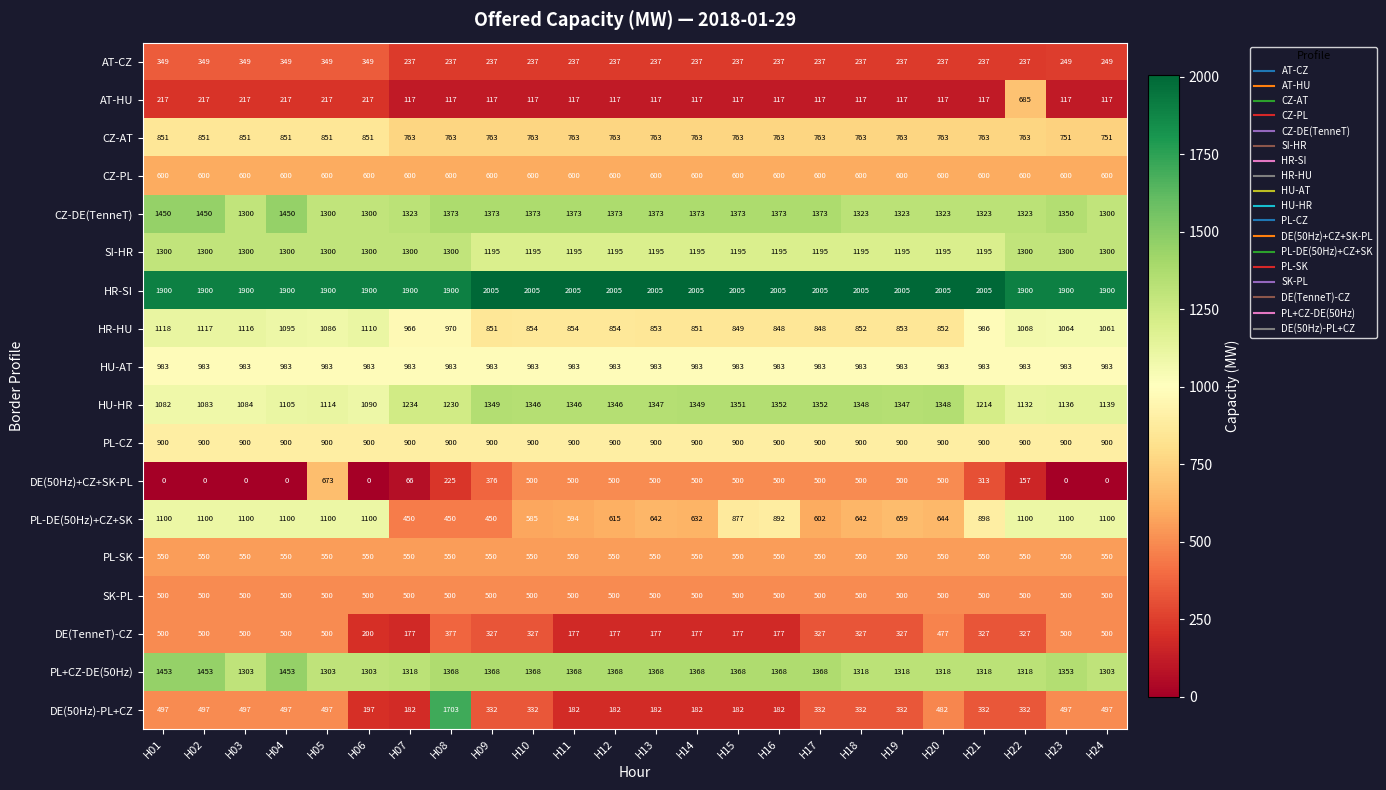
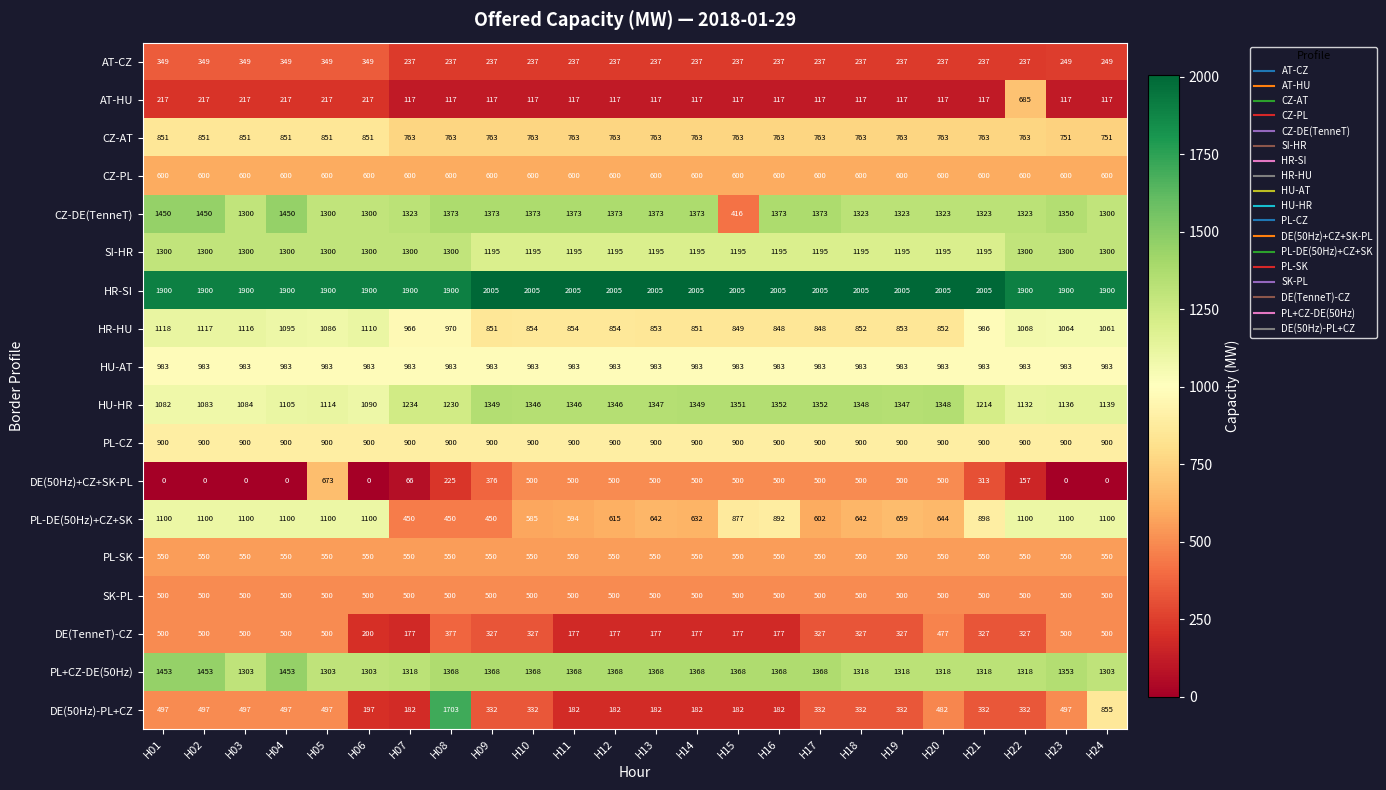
  {
    "CZ-DE(TenneT)": {
      "H01": 1450,
      "H02": 1450,
      "H03": 1300,
      "H04": 1450,
      "H05": 1300,
      "H06": 1300,
      "H07": 1323,
      "H08": 1373,
      "H09": 1373,
      "H10": 1373,
      "H11": 1373,
      "H12": 1373,
      "H13": 1373,
      "H14": 1373,
-     "H15": 1373,
+     "H15": 416,
      "H16": 1373,
      "H17": 1373,
      "H18": 1323,
      "H19": 1323,
      "H20": 1323,
      "H21": 1323,
      "H22": 1323,
      "H23": 1350,
      "H24": 1300
    },
    "DE(50Hz)-PL+CZ": {
      "H01": 497,
      "H02": 497,
      "H03": 497,
      "H04": 497,
      "H05": 497,
      "H06": 197,
      "H07": 182,
      "H08": 1703,
      "H09": 332,
      "H10": 332,
      "H11": 182,
      "H12": 182,
      "H13": 182,
      "H14": 182,
      "H15": 182,
      "H16": 182,
      "H17": 332,
      "H18": 332,
      "H19": 332,
      "H20": 482,
      "H21": 332,
      "H22": 332,
      "H23": 497,
-     "H24": 497
+     "H24": 855
    }
  }
